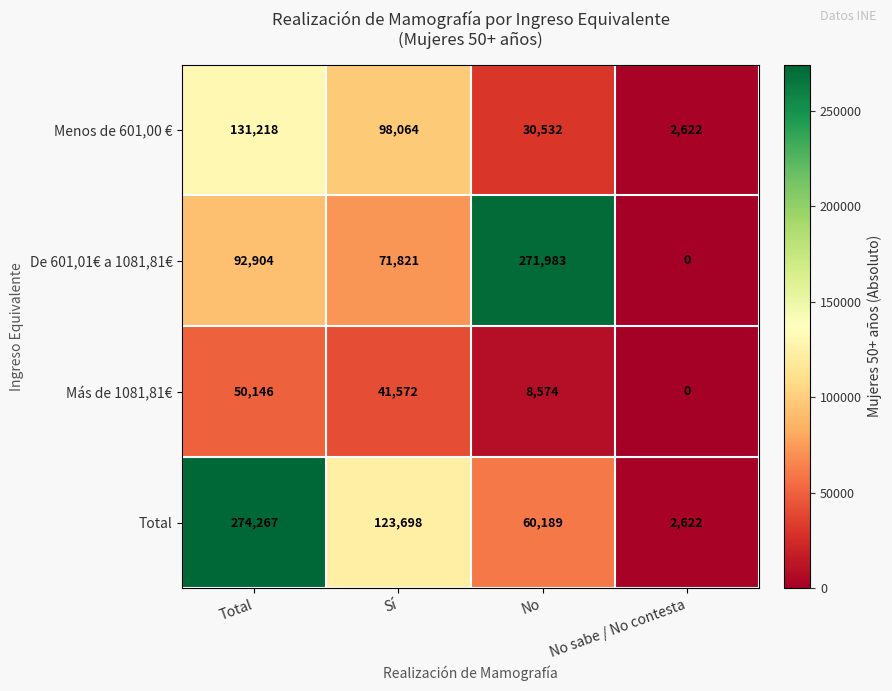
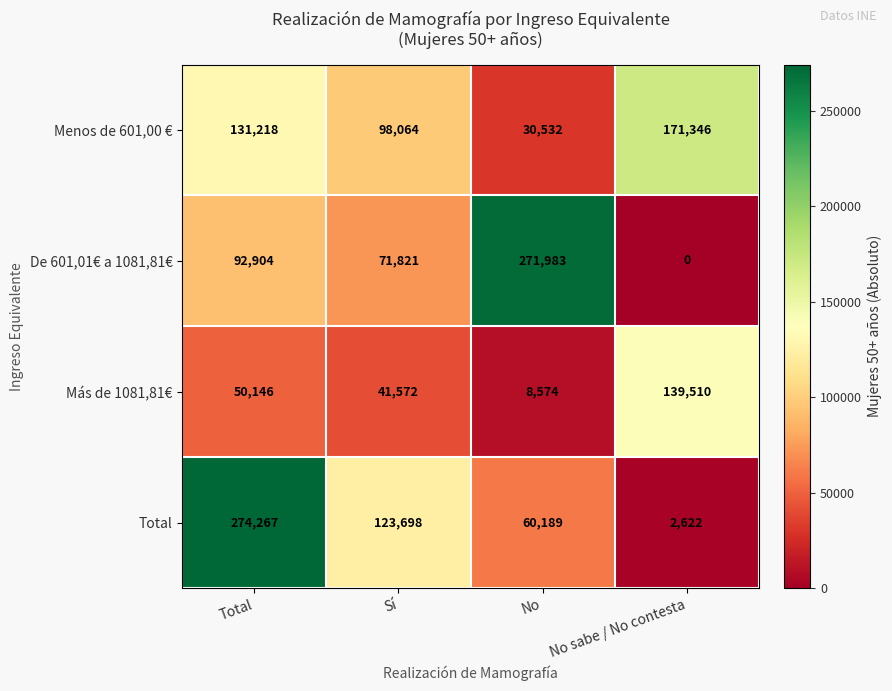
  {
    "Menos de 601,00 €": {
      "Total": "131,218",
      "Sí": "98,064",
      "No": "30,532",
-     "No sabe / No contesta": "2,622"
+     "No sabe / No contesta": "171,346"
    },
    "De 601,01€ a 1081,81€": {
      "Total": "92,904",
      "Sí": "71,821",
      "No": "271,983",
      "No sabe / No contesta": "0"
    },
    "Más de 1081,81€": {
      "Total": "50,146",
      "Sí": "41,572",
      "No": "8,574",
-     "No sabe / No contesta": "0"
+     "No sabe / No contesta": "139,510"
    },
    "Total": {
      "Total": "274,267",
      "Sí": "123,698",
      "No": "60,189",
      "No sabe / No contesta": "2,622"
    }
  }
